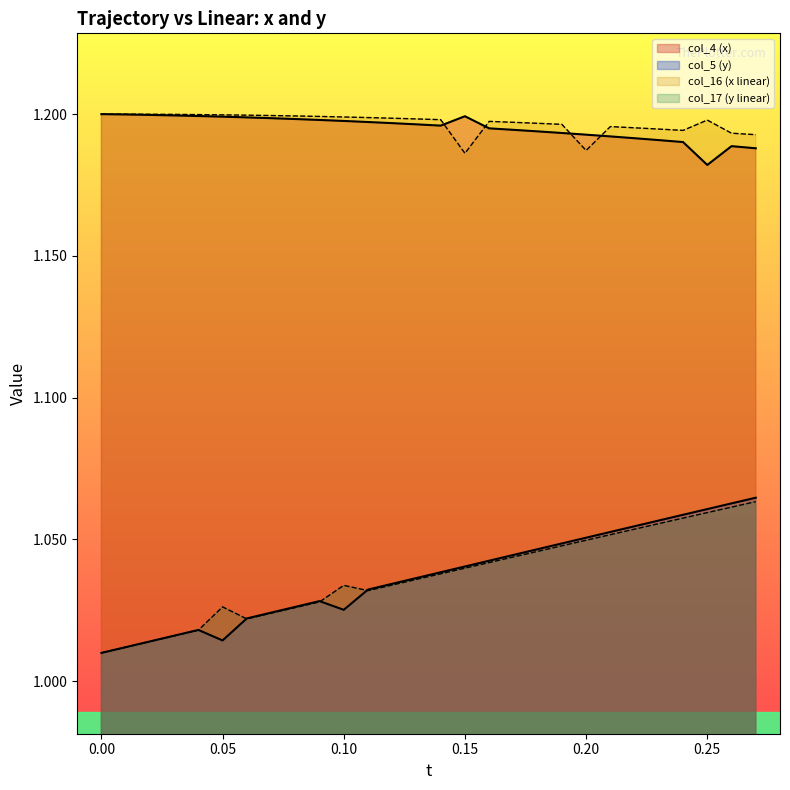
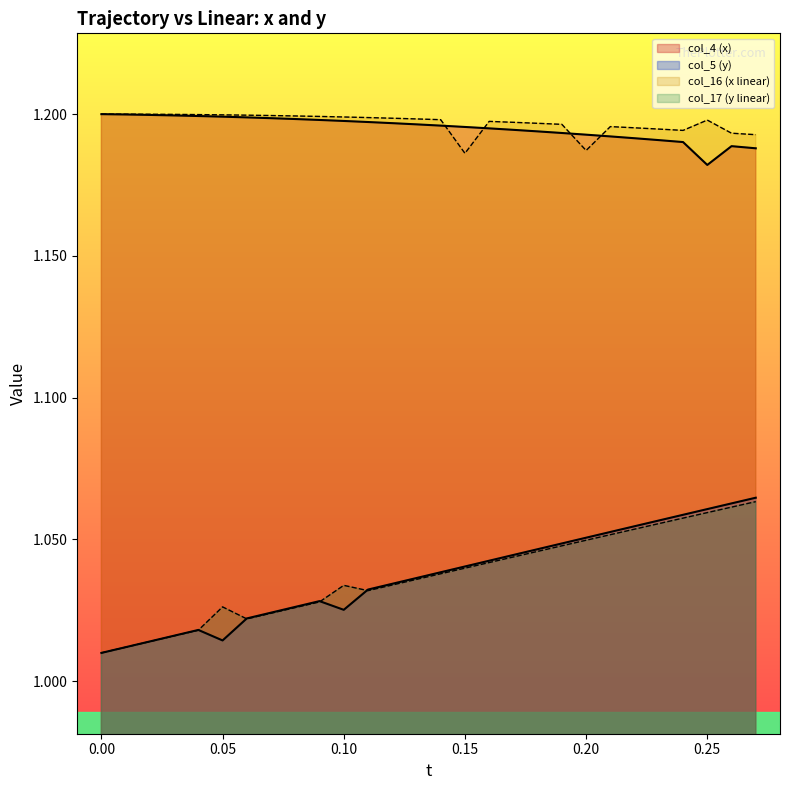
  {
    "col_4 (x)": {
      "0.10": 1.198,
-     "0.15": 1.199,
+     "0.15": 1.195,
      "0.20": 1.193,
      "0.25": 1.182
    },
    "col_5 (y)": {
      "0.05": 1.014,
      "0.10": 1.025,
      "0.25": 1.061
    },
    "col_16 (x linear)": {
      "0.10": 1.199,
      "0.15": 1.186,
      "0.20": 1.187,
      "0.25": 1.198
    },
    "col_17 (y linear)": {
      "0.05": 1.026,
      "0.10": 1.034,
      "0.25": 1.059
    }
  }
